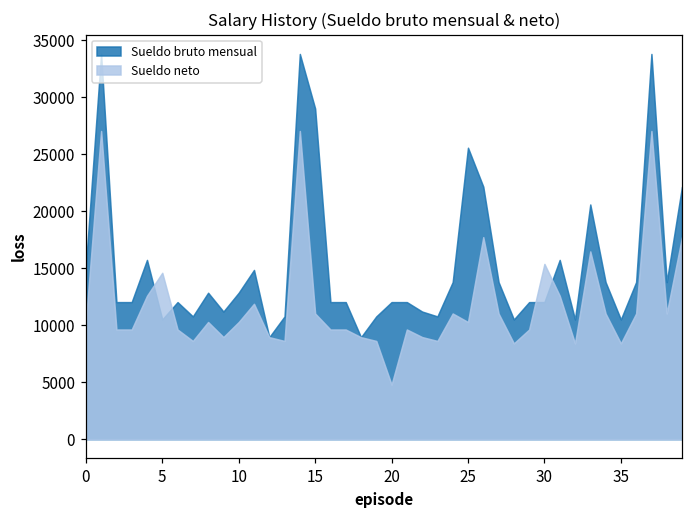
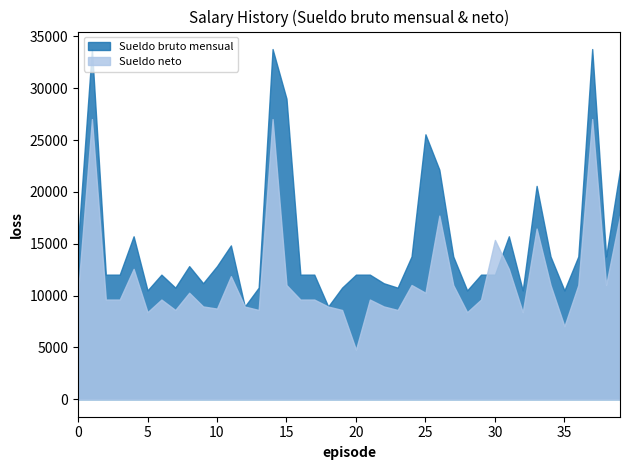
  {
    "Sueldo bruto mensual": {
      "0": 15100,
      "5": 10500,
      "10": 12800,
      "15": 29000,
      "20": 12000,
      "25": 25600,
      "30": 12000,
      "35": 10500
    },
    "Sueldo neto": {
      "0": 10300,
-     "5": 14600,
-     "10": 10300,
+     "5": 8400,
+     "10": 8700,
      "15": 11000,
      "20": 4800,
      "25": 10300,
      "30": 15400,
-     "35": 8400
+     "35": 7000
    }
  }
